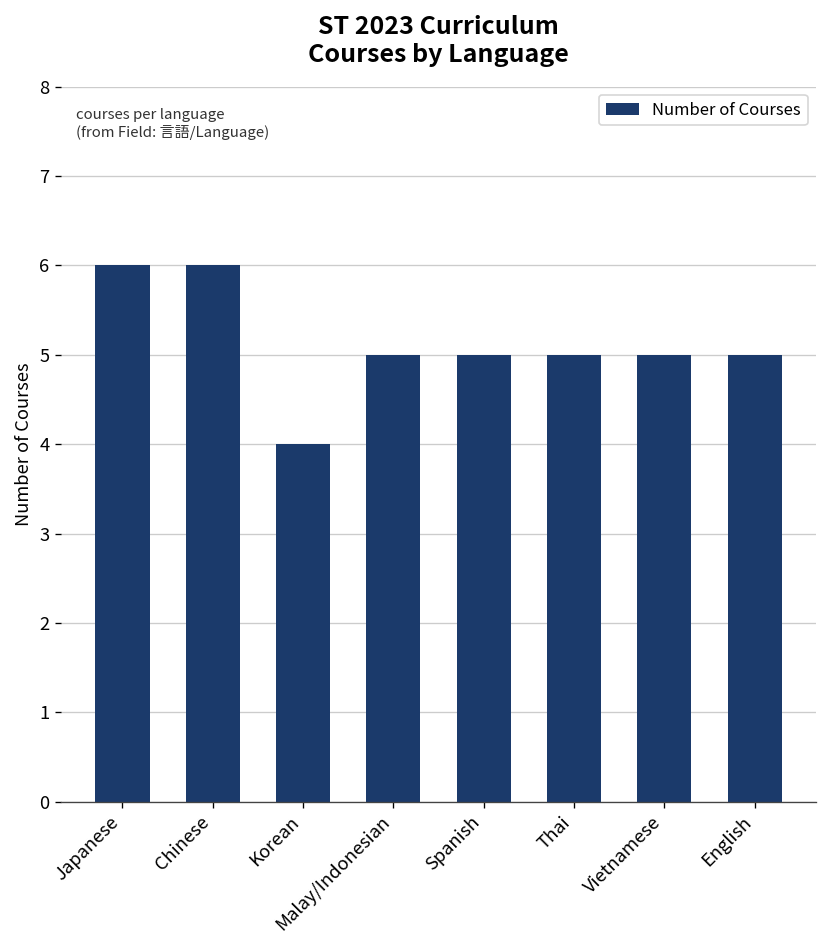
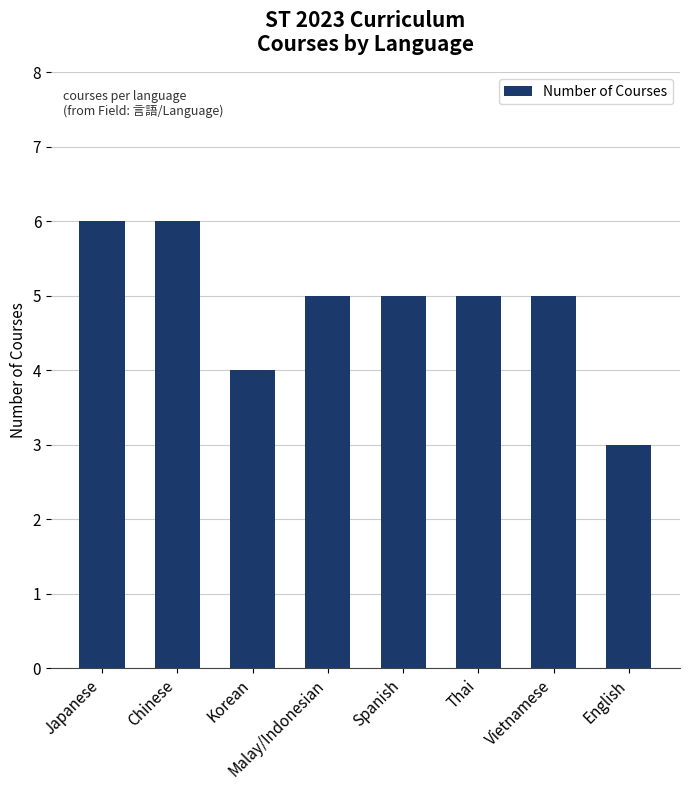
  {
    "Japanese": 6,
    "Chinese": 6,
    "Korean": 4,
    "Malay/Indonesian": 5,
    "Spanish": 5,
    "Thai": 5,
    "Vietnamese": 5,
-   "English": 5
+   "English": 3
  }
